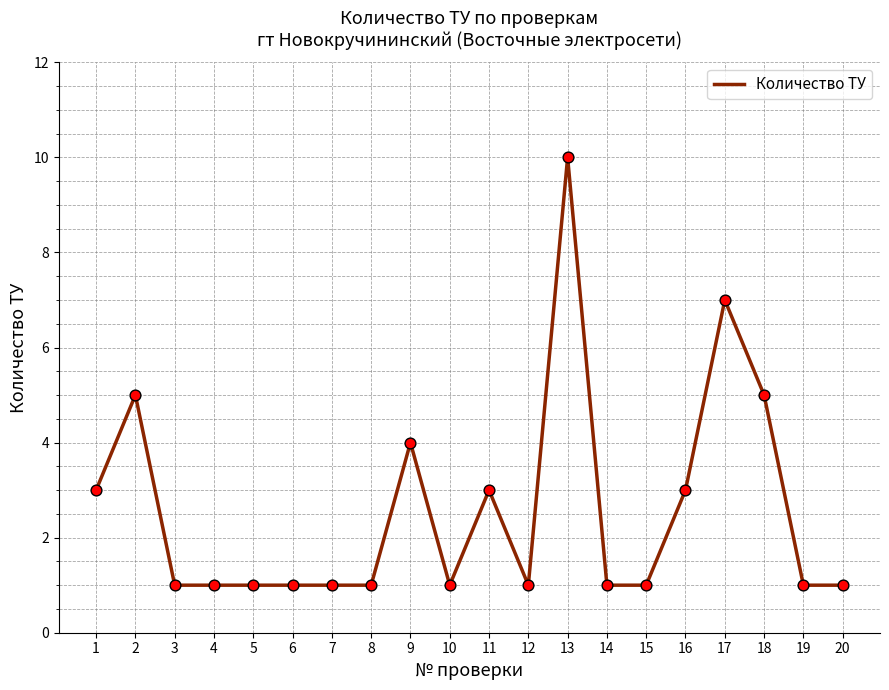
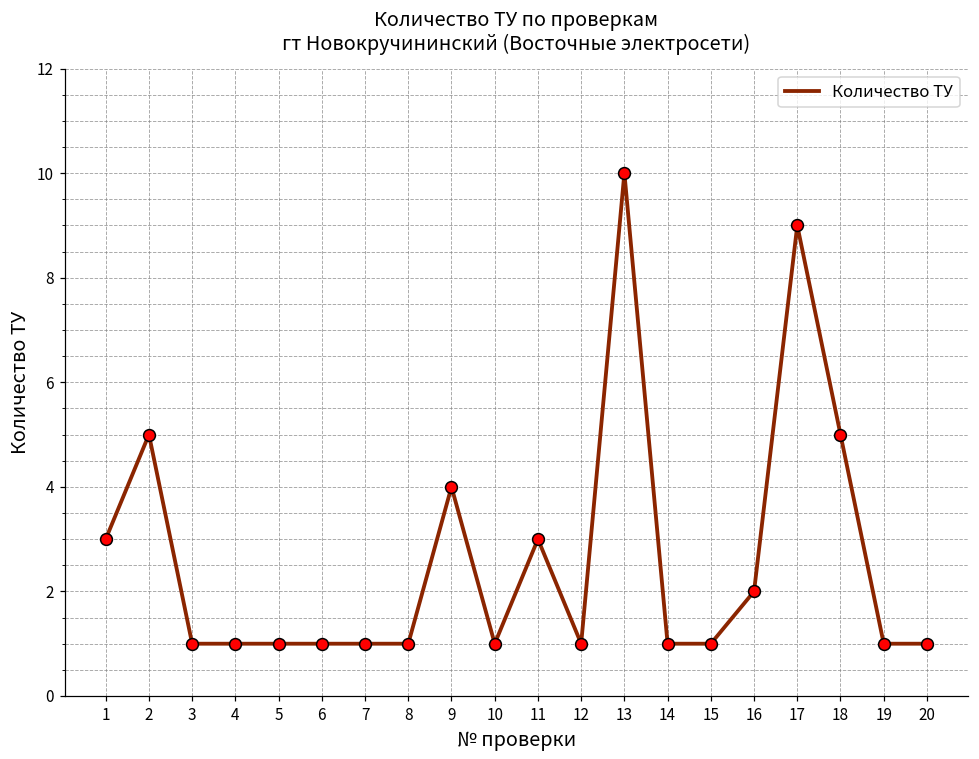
  {
    "1": 3,
    "2": 5,
    "3": 1,
    "4": 1,
    "5": 1,
    "6": 1,
    "7": 1,
    "8": 1,
    "9": 4,
    "10": 1,
    "11": 3,
    "12": 1,
    "13": 10,
    "14": 1,
    "15": 1,
-   "16": 3,
-   "17": 7,
+   "16": 2,
+   "17": 9,
    "18": 5,
    "19": 1,
    "20": 1
  }
